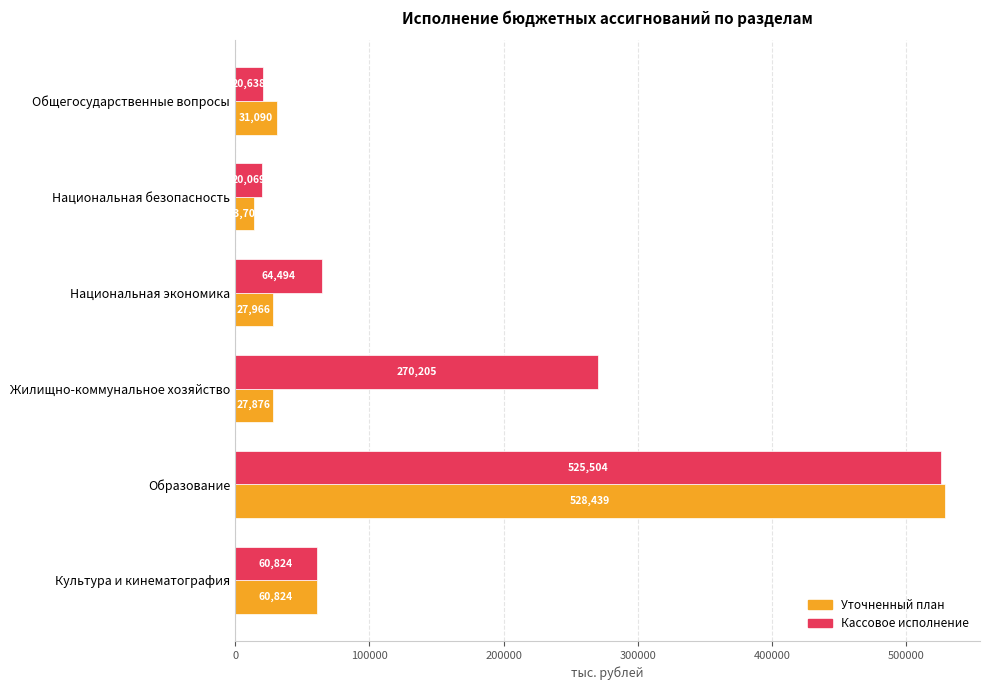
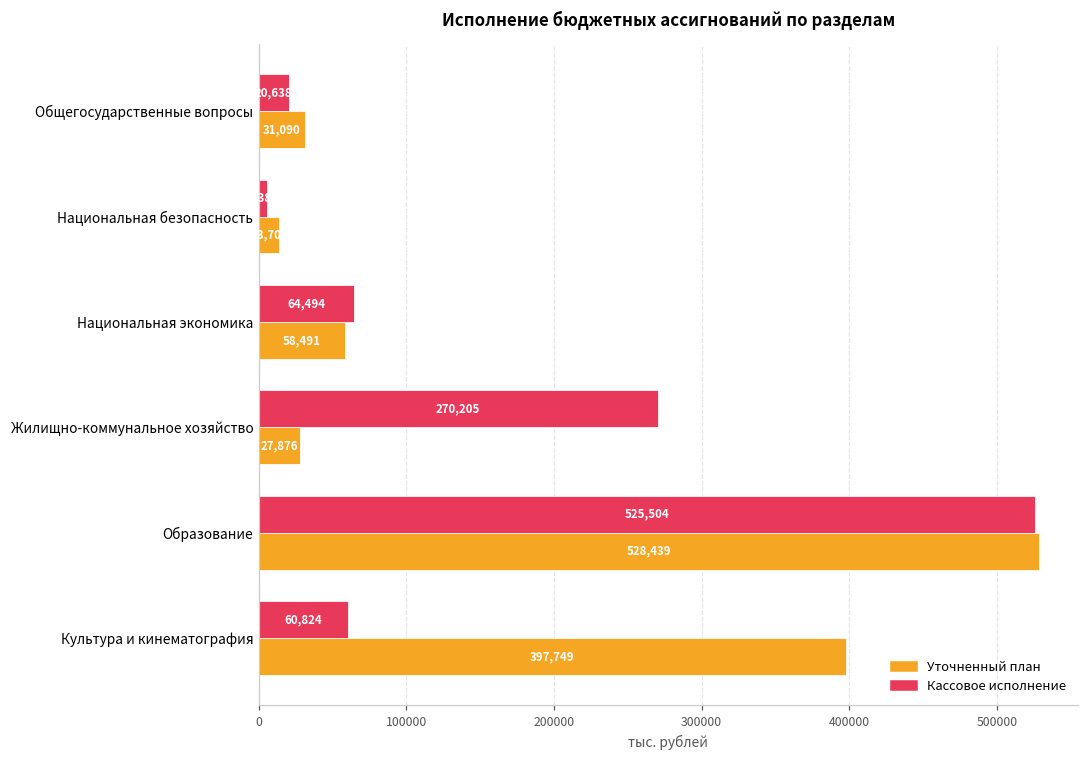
  {
    "Уточненный план": {
      "Общегосударственные вопросы": "31,090",
-     "Национальная экономика": "27,966",
+     "Национальная экономика": "58,491",
      "Жилищно-коммунальное хозяйство": "27,876",
      "Образование": "528,439",
-     "Культура и кинематография": "60,824"
+     "Культура и кинематография": "397,749"
    },
    "Кассовое исполнение": {
-     "Национальная безопасность": "20000"
+     "Национальная безопасность": "5000"
    }
  }
